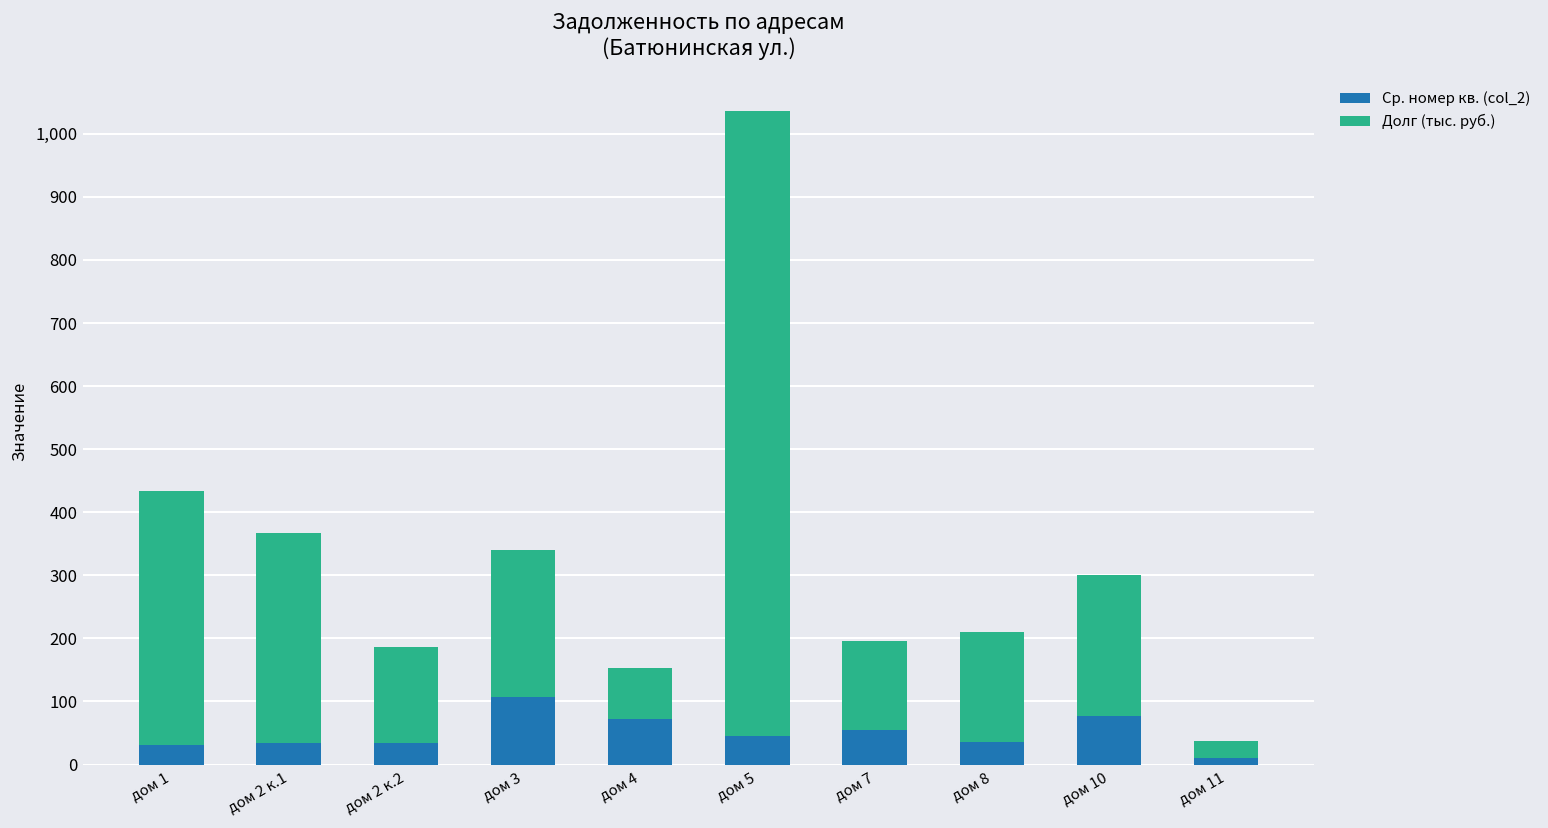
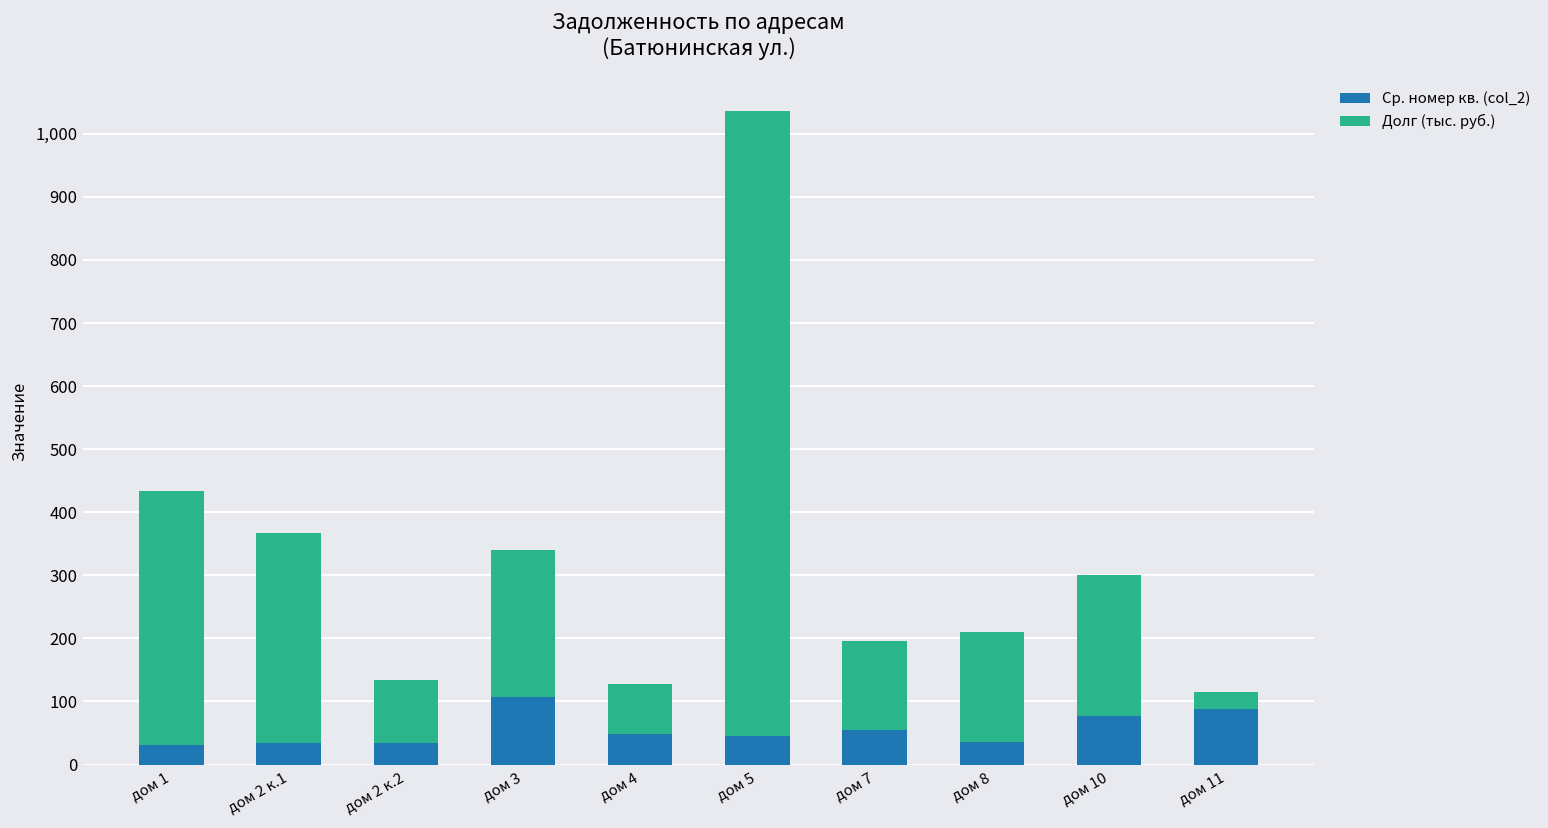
  {
    "Ср. номер кв. (col_2)": {
      "дом 1": 30,
      "дом 2 к.1": 30,
      "дом 2 к.2": 30,
      "дом 3": 110,
-     "дом 4": 70,
+     "дом 4": 50,
      "дом 5": 50,
      "дом 7": 50,
      "дом 8": 40,
      "дом 10": 80,
-     "дом 11": 10
+     "дом 11": 90
    },
    "Долг (тыс. руб.)": {
      "дом 1": 400,
      "дом 2 к.1": 330,
-     "дом 2 к.2": 150,
+     "дом 2 к.2": 100,
      "дом 3": 230,
      "дом 4": 80,
      "дом 5": 990,
      "дом 7": 140,
      "дом 8": 170,
      "дом 10": 220,
      "дом 11": 30
    }
  }
